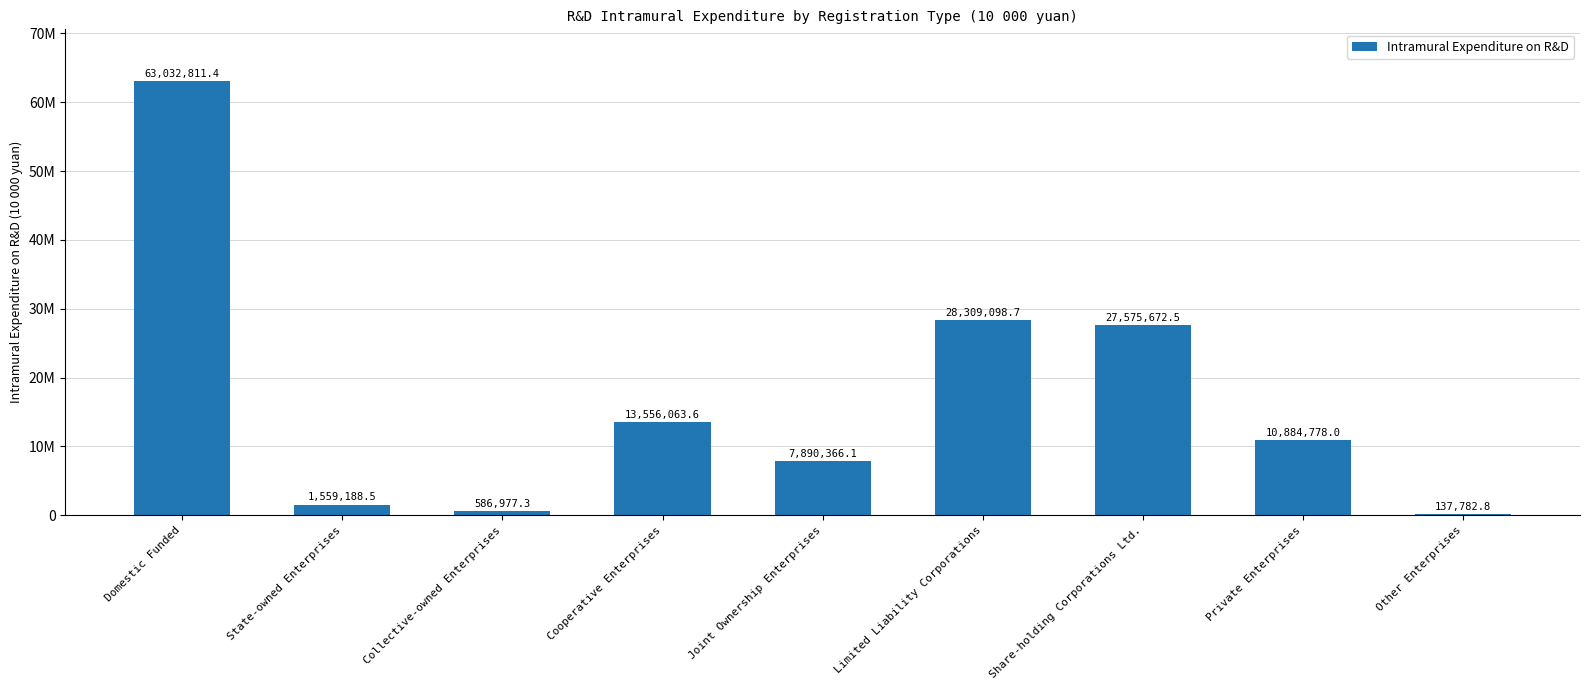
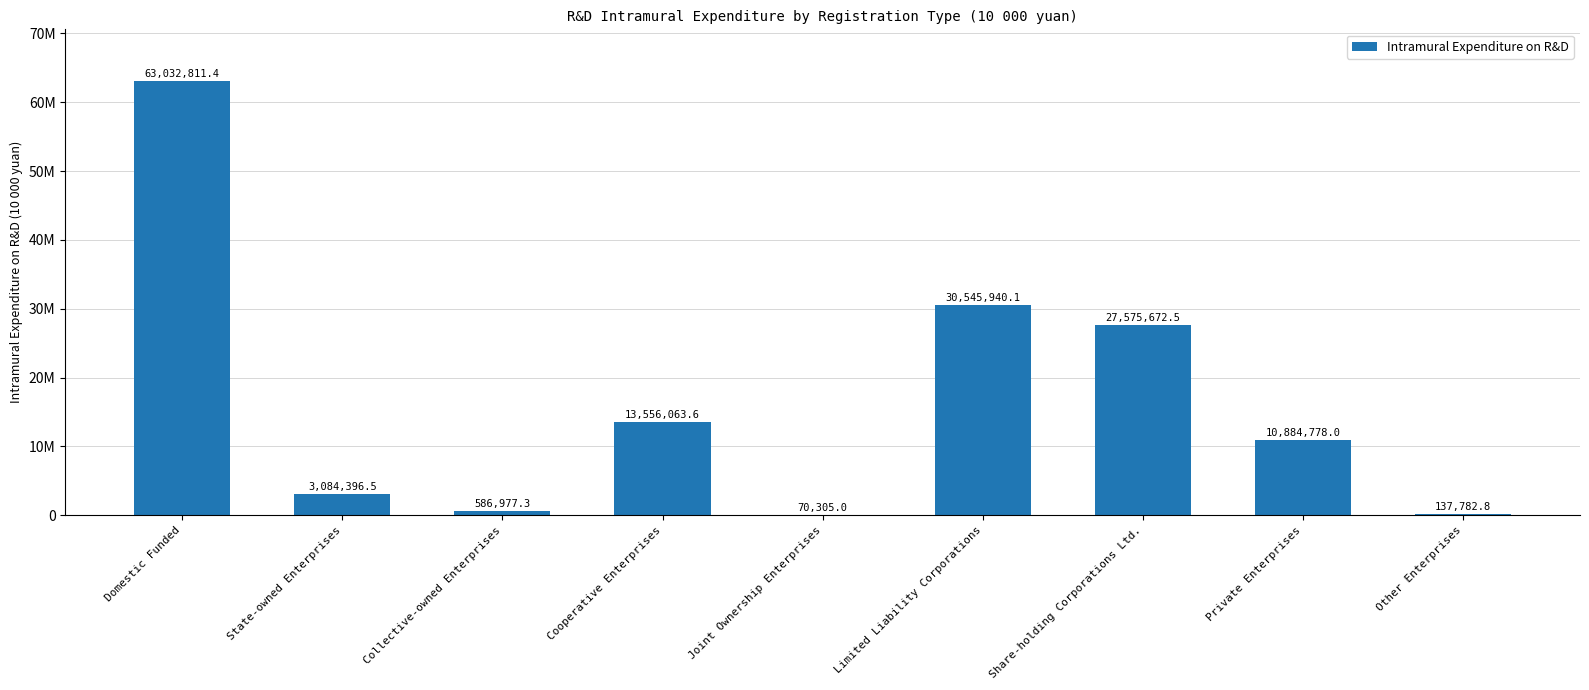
  {
    "Domestic Funded": "63,032,811.4",
-   "State-owned Enterprises": "1,559,188.5",
+   "State-owned Enterprises": "3,084,396.5",
    "Collective-owned Enterprises": "586,977.3",
    "Cooperative Enterprises": "13,556,063.6",
-   "Joint Ownership Enterprises": "7,890,366.1",
-   "Limited Liability Corporations": "28,309,098.7",
+   "Joint Ownership Enterprises": "70,305.0",
+   "Limited Liability Corporations": "30,545,940.1",
    "Share-holding Corporations Ltd.": "27,575,672.5",
    "Private Enterprises": "10,884,778.0",
    "Other Enterprises": "137,782.8"
  }
